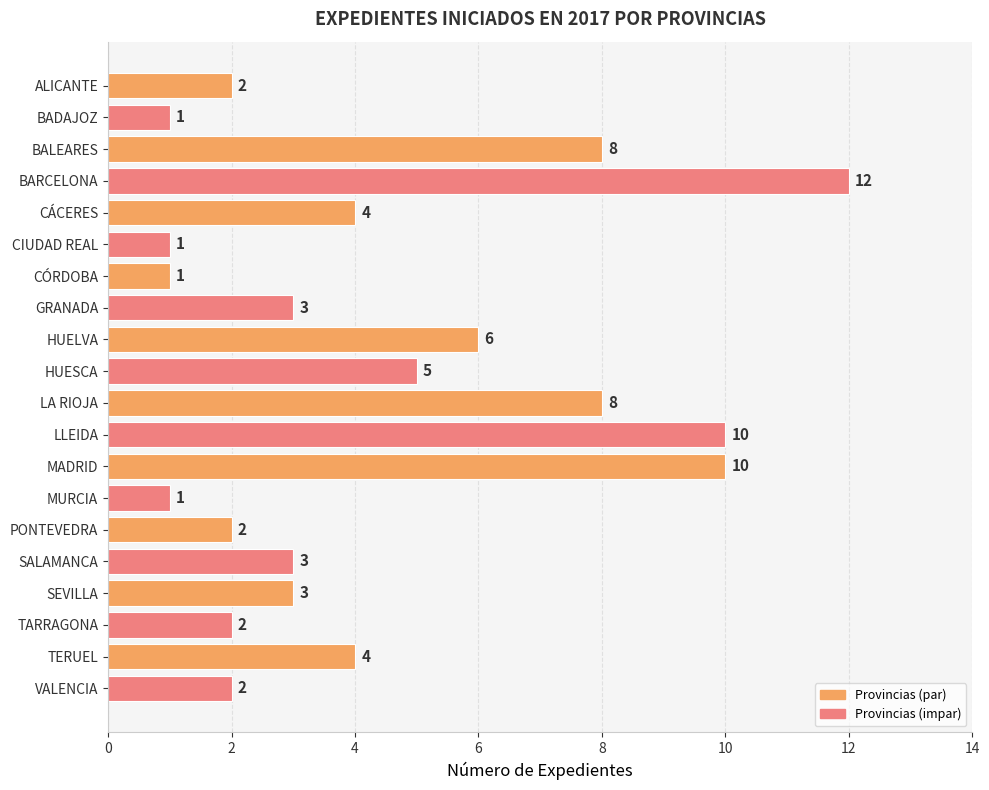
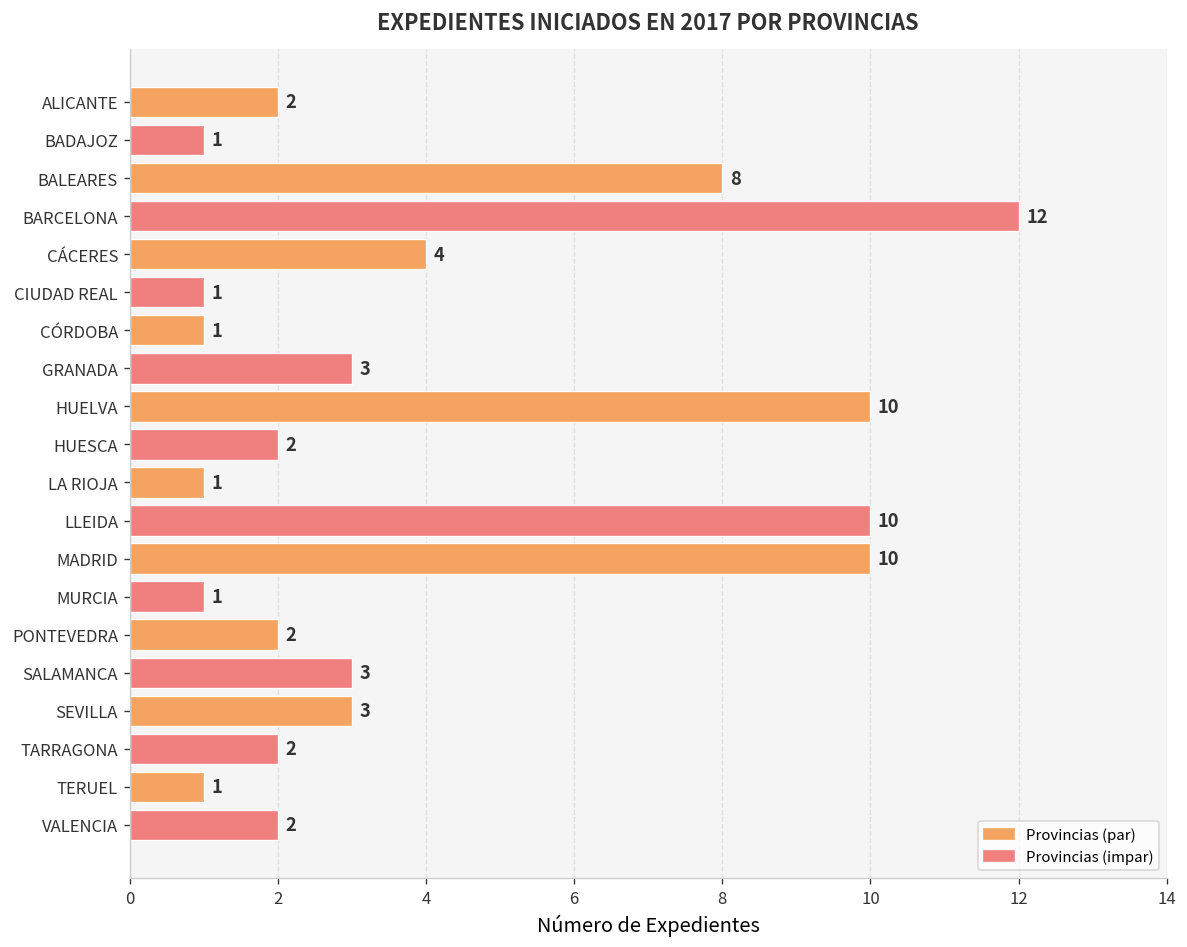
  {
    "ALICANTE": 2,
    "BADAJOZ": 1,
    "BALEARES": 8,
    "BARCELONA": 12,
    "CÁCERES": 4,
    "CIUDAD REAL": 1,
    "CÓRDOBA": 1,
    "GRANADA": 3,
-   "HUELVA": 6,
-   "HUESCA": 5,
-   "LA RIOJA": 8,
+   "HUELVA": 10,
+   "HUESCA": 2,
+   "LA RIOJA": 1,
    "LLEIDA": 10,
    "MADRID": 10,
    "MURCIA": 1,
    "PONTEVEDRA": 2,
    "SALAMANCA": 3,
    "SEVILLA": 3,
    "TARRAGONA": 2,
-   "TERUEL": 4,
+   "TERUEL": 1,
    "VALENCIA": 2
  }
